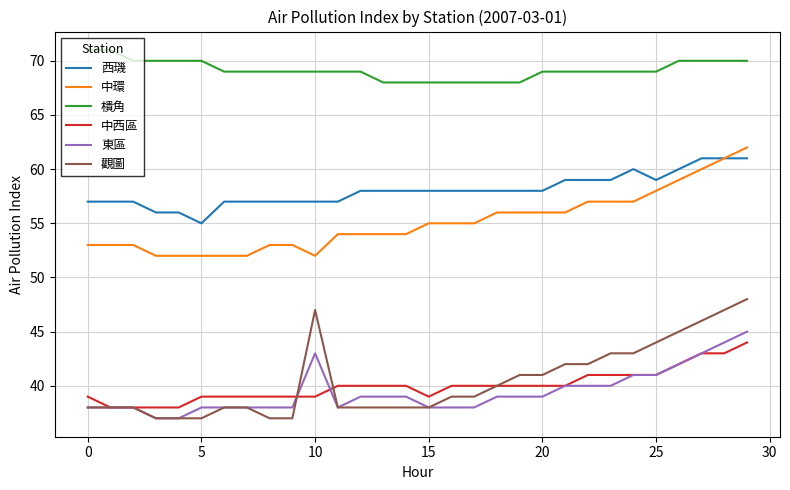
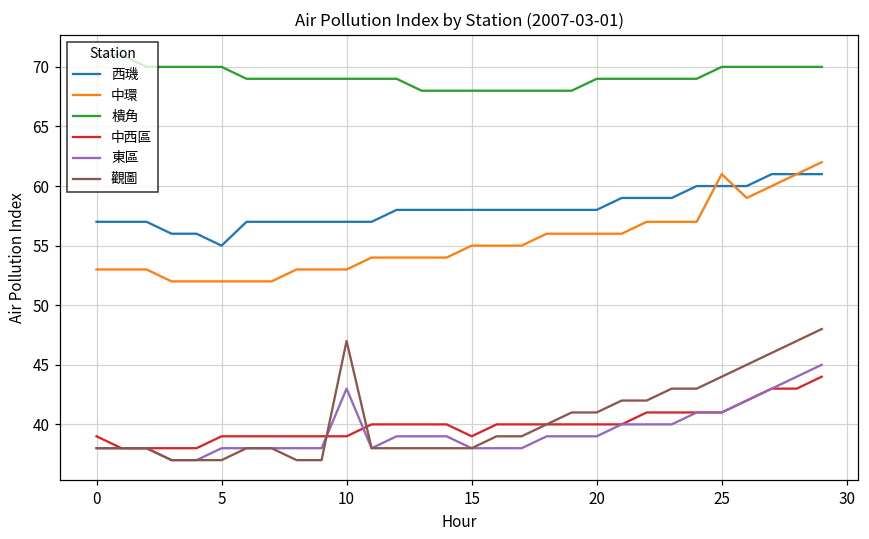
  {
    "西璣": {
      "0": 57,
      "5": 55,
      "10": 57,
      "15": 58,
      "20": 58,
-     "25": 59
+     "25": 60
    },
    "中環": {
      "0": 53,
      "5": 52,
-     "10": 52,
+     "10": 53,
      "15": 55,
      "20": 56,
-     "25": 58
+     "25": 61
    },
    "樻角": {
      "5": 70,
      "10": 69,
      "15": 68,
      "20": 69,
-     "25": 69
+     "25": 70
    },
    "中西區": {
      "0": 39,
      "5": 39,
      "10": 39,
      "15": 39,
      "20": 40
    },
    "東區": {
      "5": 38,
      "10": 43,
      "20": 39
    },
    "觀圖": {
      "5": 37,
      "10": 47,
      "20": 41,
      "25": 44
    }
  }
